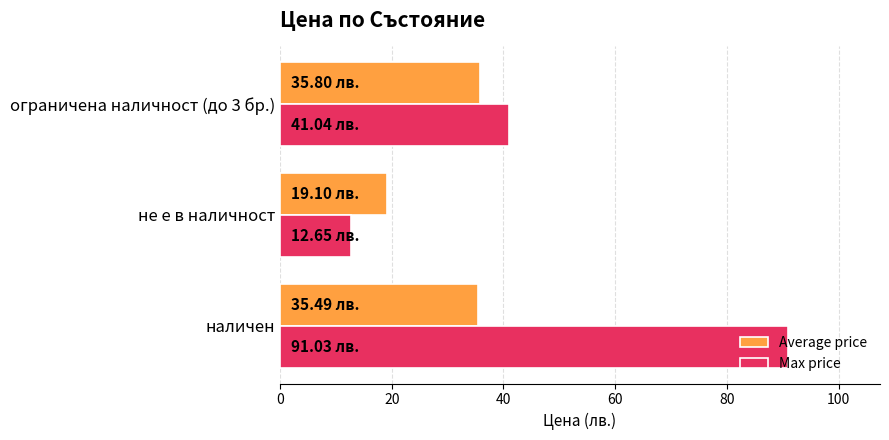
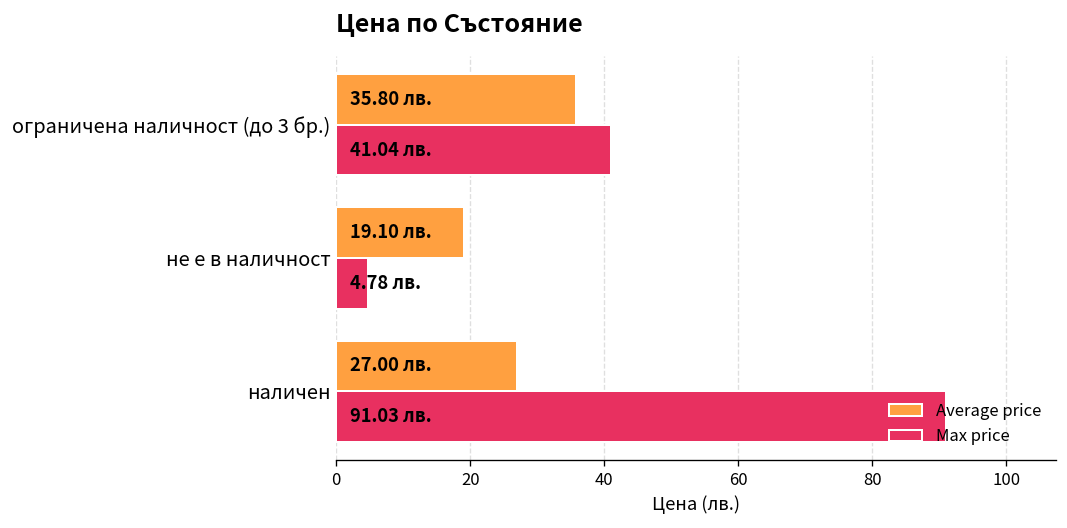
  {
    "Average price": {
      "ограничена наличност (до 3 бр.)": 35.80,
      "не е в наличност": 19.10,
-     "наличен": 35.49
+     "наличен": 27.00
    },
    "Max price": {
      "ограничена наличност (до 3 бр.)": 41.04,
-     "не е в наличност": 12.65,
+     "не е в наличност": 4.78,
      "наличен": 91.03
    }
  }
